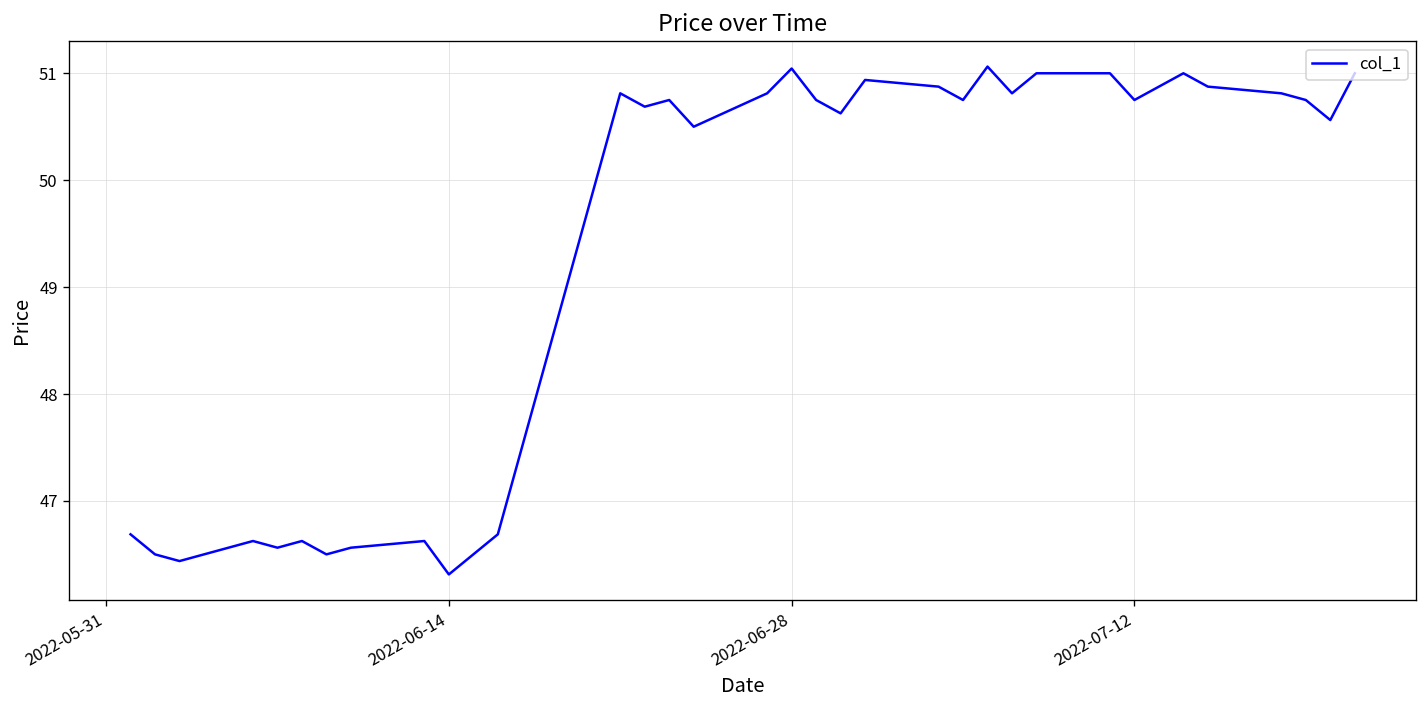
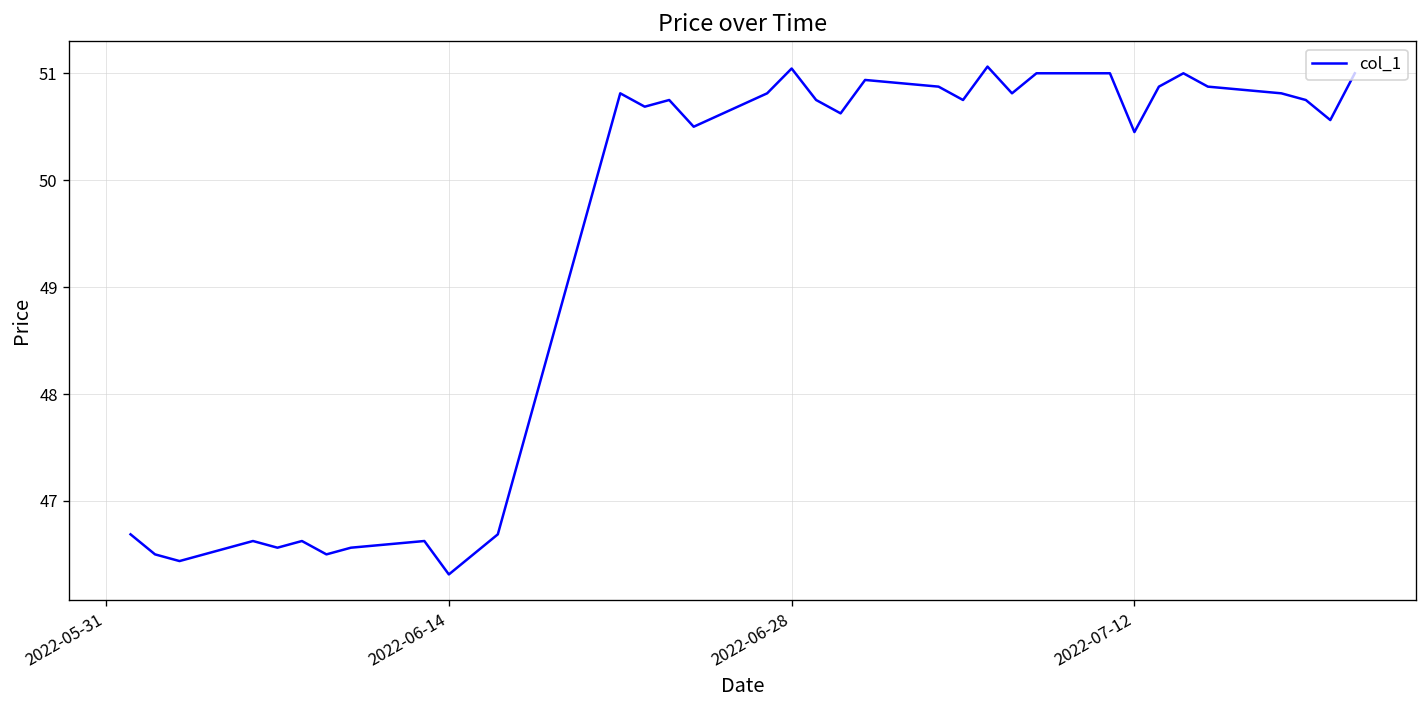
  {
    "2022-06-14": 46.3,
    "2022-06-28": 51.0,
-   "2022-07-12": 50.8
+   "2022-07-12": 50.5
  }
